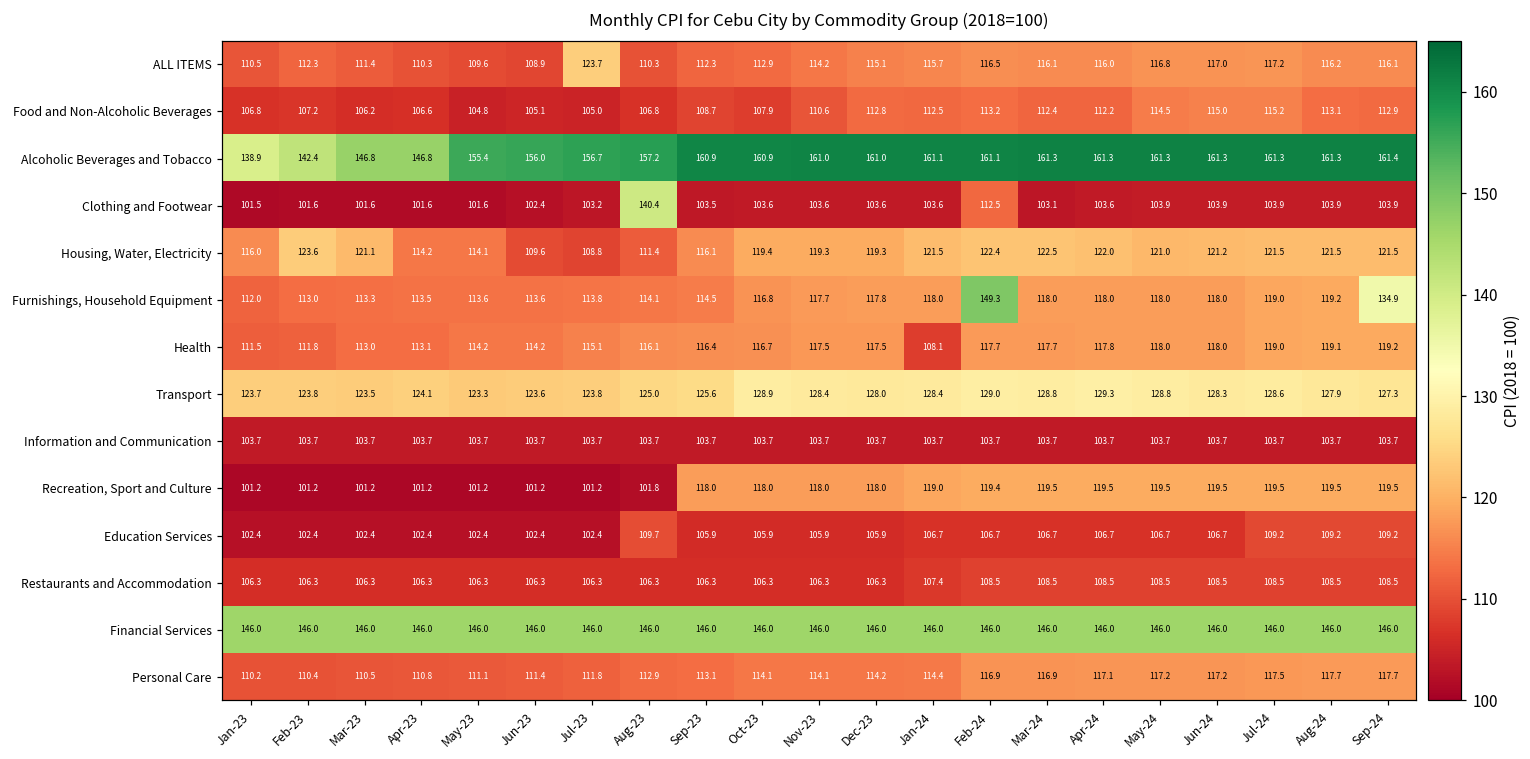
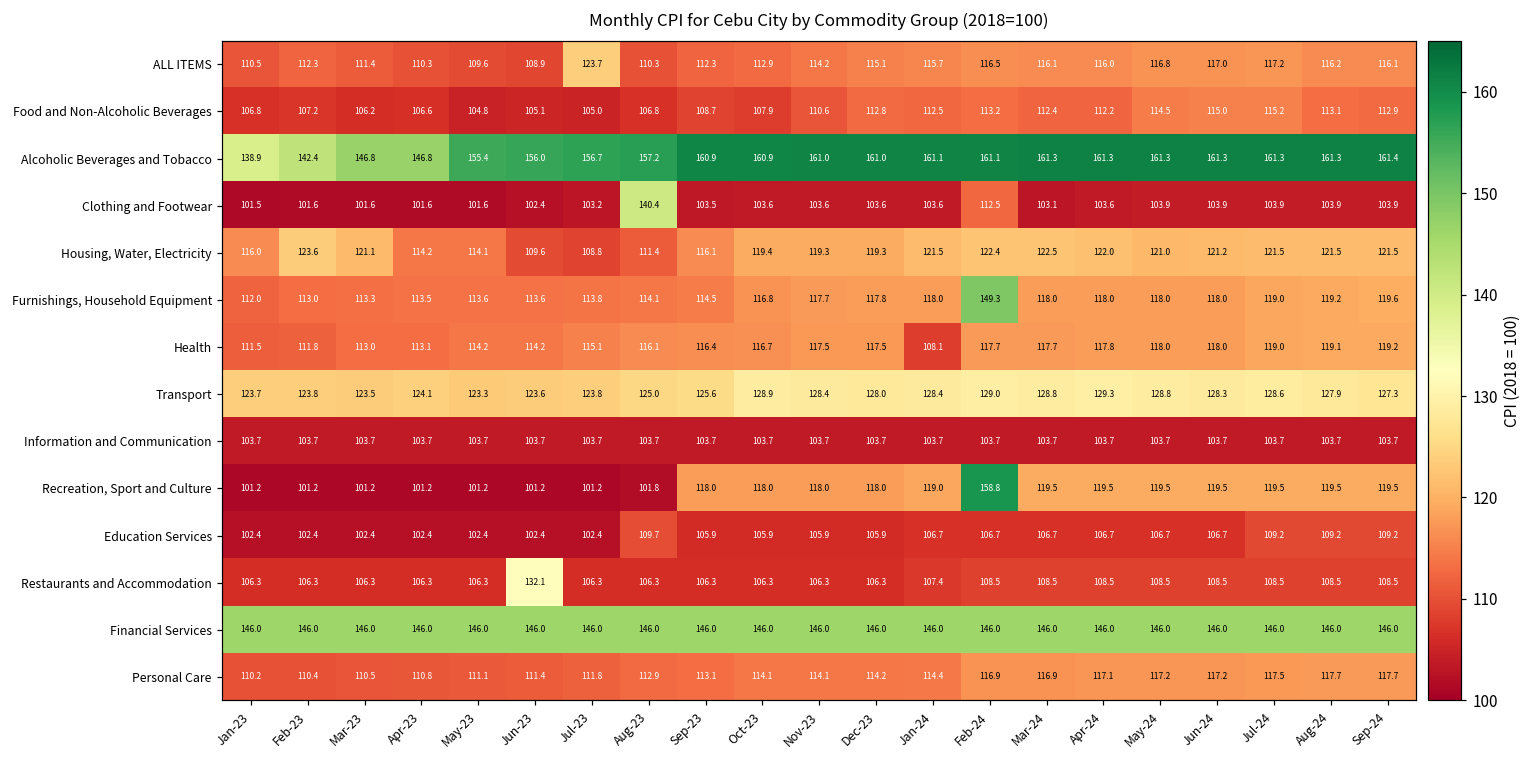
  {
    "Furnishings, Household Equipment": {
      "Jan-23": 112.0,
      "Feb-23": 113.0,
      "Mar-23": 113.3,
      "Apr-23": 113.5,
      "May-23": 113.6,
      "Jun-23": 113.6,
      "Jul-23": 113.8,
      "Aug-23": 114.1,
      "Sep-23": 114.5,
      "Oct-23": 116.8,
      "Nov-23": 117.7,
      "Dec-23": 117.8,
      "Jan-24": 118.0,
      "Feb-24": 149.3,
      "Mar-24": 118.0,
      "Apr-24": 118.0,
      "May-24": 118.0,
      "Jun-24": 118.0,
      "Jul-24": 119.0,
      "Aug-24": 119.2,
-     "Sep-24": 134.9
+     "Sep-24": 119.6
    },
    "Recreation, Sport and Culture": {
      "Jan-23": 101.2,
      "Feb-23": 101.2,
      "Mar-23": 101.2,
      "Apr-23": 101.2,
      "May-23": 101.2,
      "Jun-23": 101.2,
      "Jul-23": 101.2,
      "Aug-23": 101.8,
      "Sep-23": 118.0,
      "Oct-23": 118.0,
      "Nov-23": 118.0,
      "Dec-23": 118.0,
      "Jan-24": 119.0,
-     "Feb-24": 119.4,
+     "Feb-24": 158.8,
      "Mar-24": 119.5,
      "Apr-24": 119.5,
      "May-24": 119.5,
      "Jun-24": 119.5,
      "Jul-24": 119.5,
      "Aug-24": 119.5,
      "Sep-24": 119.5
    },
    "Restaurants and Accommodation": {
      "Jan-23": 106.3,
      "Feb-23": 106.3,
      "Mar-23": 106.3,
      "Apr-23": 106.3,
      "May-23": 106.3,
-     "Jun-23": 106.3,
+     "Jun-23": 132.1,
      "Jul-23": 106.3,
      "Aug-23": 106.3,
      "Sep-23": 106.3,
      "Oct-23": 106.3,
      "Nov-23": 106.3,
      "Dec-23": 106.3,
      "Jan-24": 107.4,
      "Feb-24": 108.5,
      "Mar-24": 108.5,
      "Apr-24": 108.5,
      "May-24": 108.5,
      "Jun-24": 108.5,
      "Jul-24": 108.5,
      "Aug-24": 108.5,
      "Sep-24": 108.5
    }
  }
